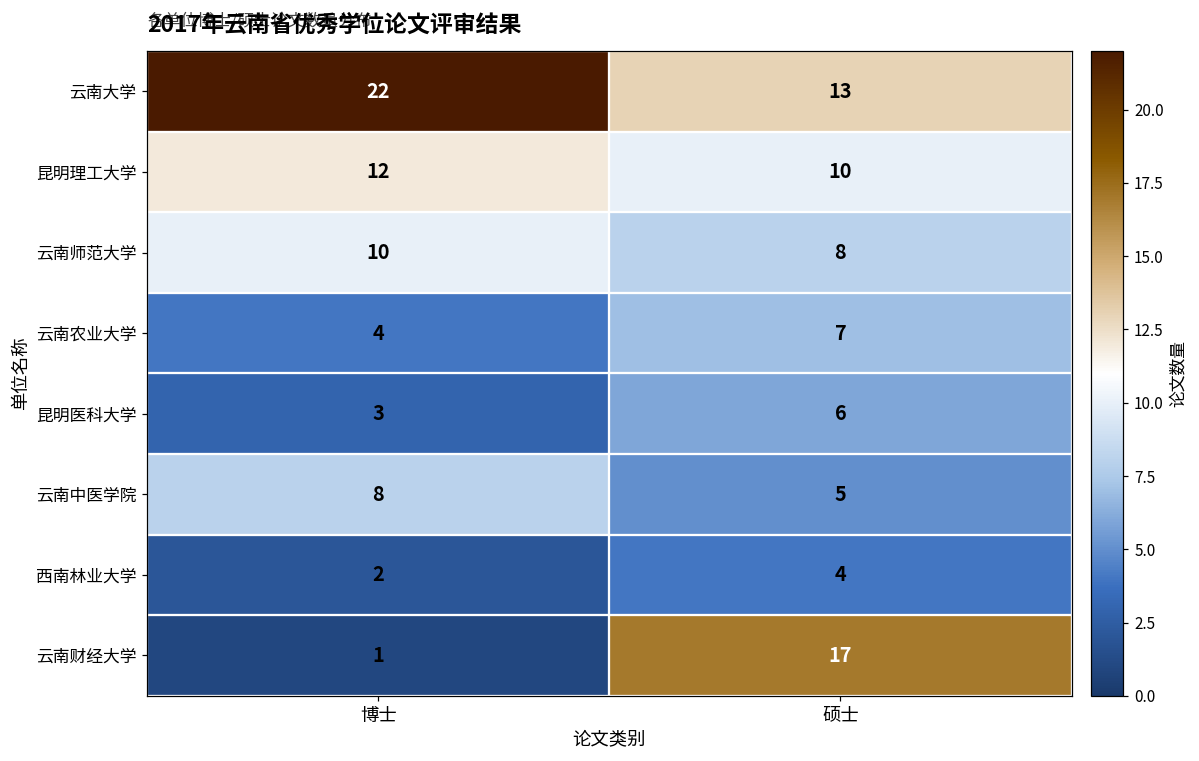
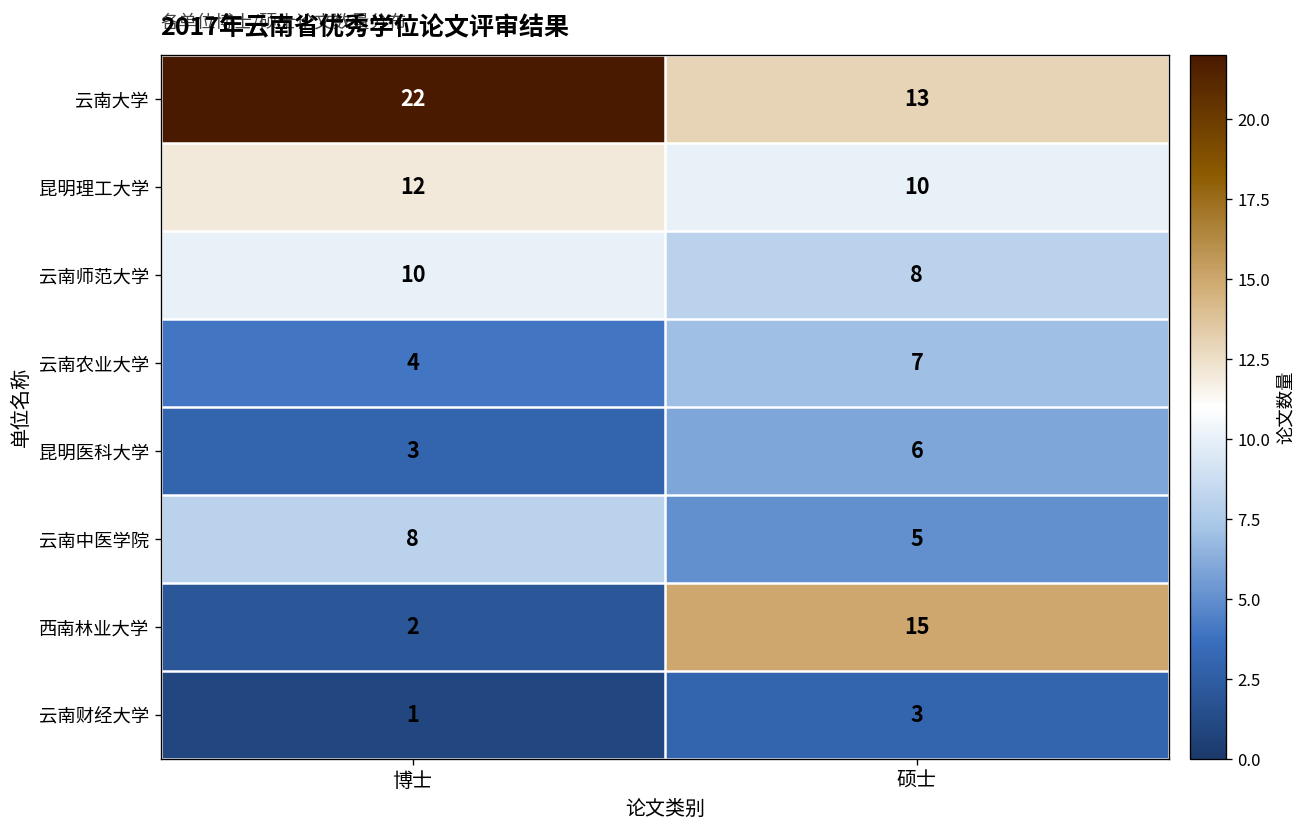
  {
    "云南大学": {
      "博士": 22,
      "硕士": 13
    },
    "昆明理工大学": {
      "博士": 12,
      "硕士": 10
    },
    "云南师范大学": {
      "博士": 10,
      "硕士": 8
    },
    "云南农业大学": {
      "博士": 4,
      "硕士": 7
    },
    "昆明医科大学": {
      "博士": 3,
      "硕士": 6
    },
    "云南中医学院": {
      "博士": 8,
      "硕士": 5
    },
    "西南林业大学": {
      "博士": 2,
-     "硕士": 4
+     "硕士": 15
    },
    "云南财经大学": {
      "博士": 1,
-     "硕士": 17
+     "硕士": 3
    }
  }
